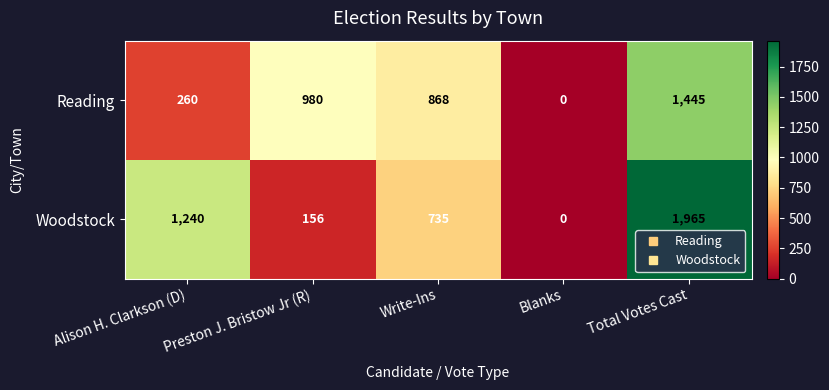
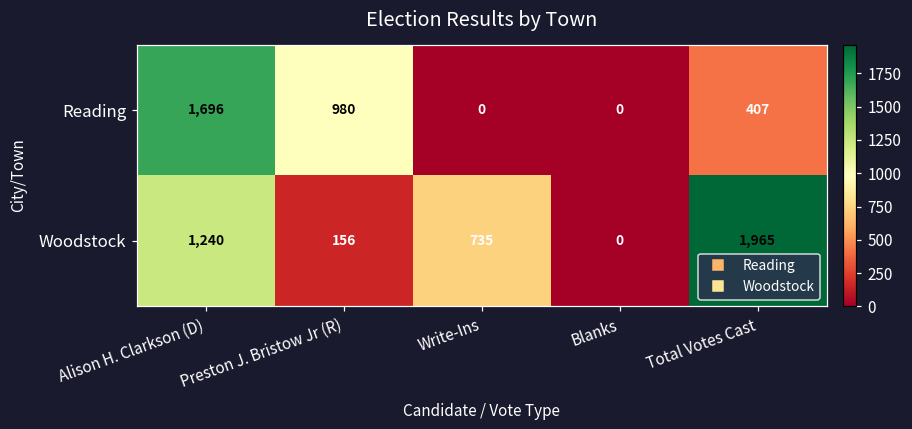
  {
    "Reading": {
-     "Alison H. Clarkson (D)": "260",
+     "Alison H. Clarkson (D)": "1,696",
      "Preston J. Bristow Jr (R)": "980",
-     "Write-Ins": "868",
+     "Write-Ins": "0",
      "Blanks": "0",
-     "Total Votes Cast": "1,445"
+     "Total Votes Cast": "407"
    },
    "Woodstock": {
      "Alison H. Clarkson (D)": "1,240",
      "Preston J. Bristow Jr (R)": "156",
      "Write-Ins": "735",
      "Blanks": "0",
      "Total Votes Cast": "1,965"
    }
  }
